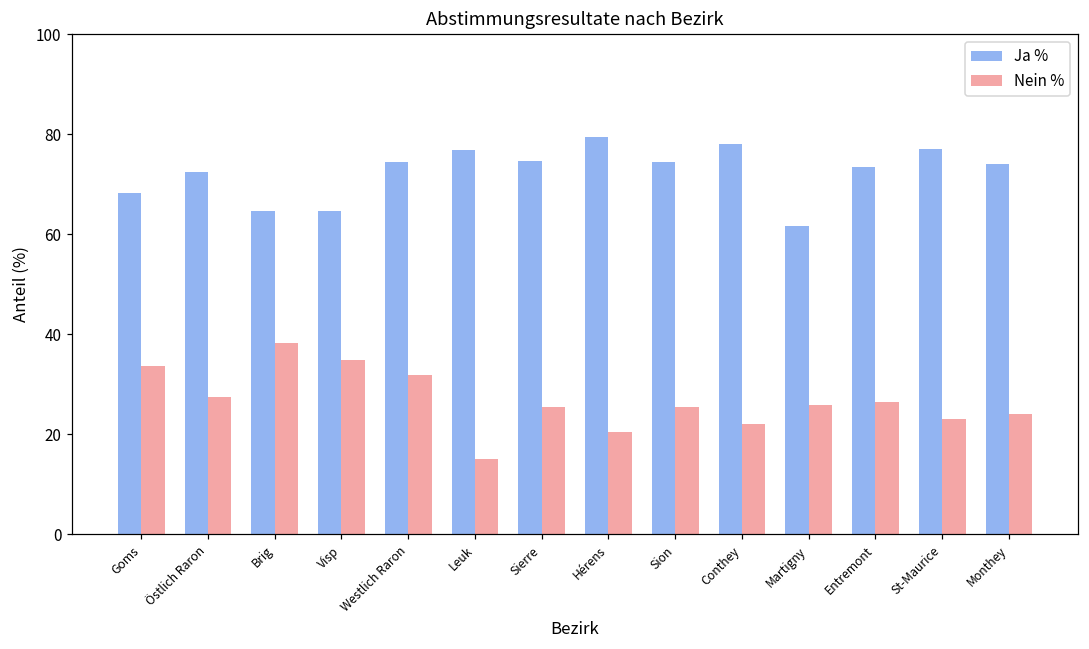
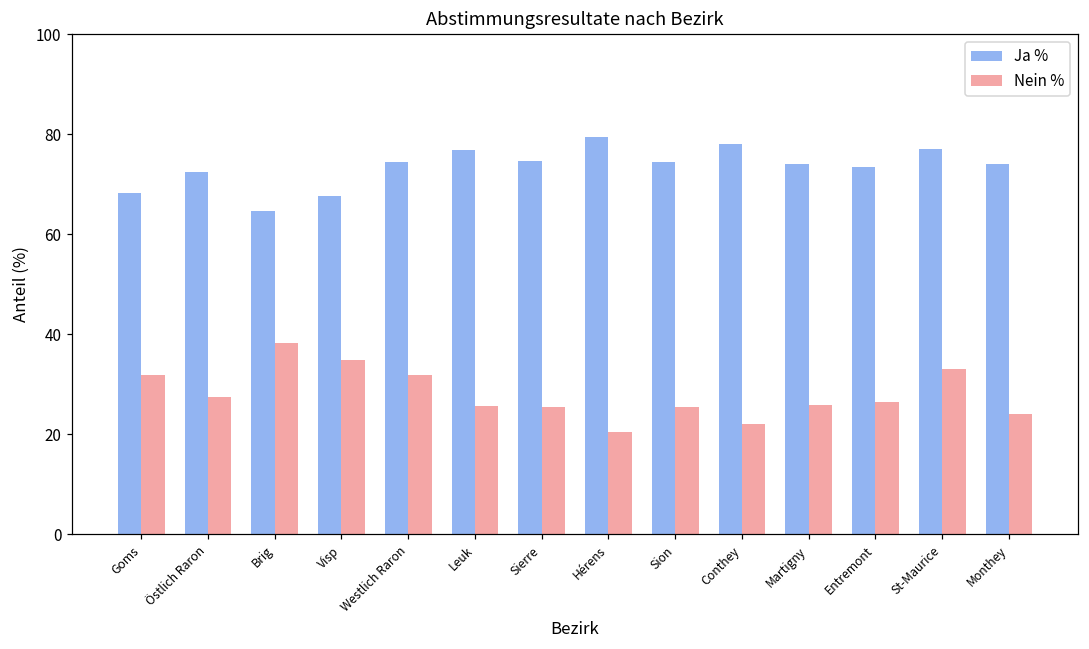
  {
    "Ja %": {
      "Goms": 68,
      "Östlich Raron": 73,
      "Brig": 65,
-     "Visp": 65,
+     "Visp": 68,
      "Westlich Raron": 74,
      "Leuk": 77,
      "Sierre": 75,
      "Hérens": 80,
      "Sion": 75,
      "Conthey": 78,
-     "Martigny": 62,
+     "Martigny": 74,
      "Entremont": 74,
      "St-Maurice": 77,
      "Monthey": 74
    },
    "Nein %": {
-     "Goms": 34,
+     "Goms": 32,
      "Östlich Raron": 27,
      "Brig": 38,
      "Visp": 35,
      "Westlich Raron": 32,
-     "Leuk": 15,
+     "Leuk": 26,
      "Sierre": 25,
      "Hérens": 20,
      "Sion": 25,
      "Conthey": 22,
      "Martigny": 26,
      "Entremont": 26,
-     "St-Maurice": 23,
+     "St-Maurice": 33,
      "Monthey": 24
    }
  }
